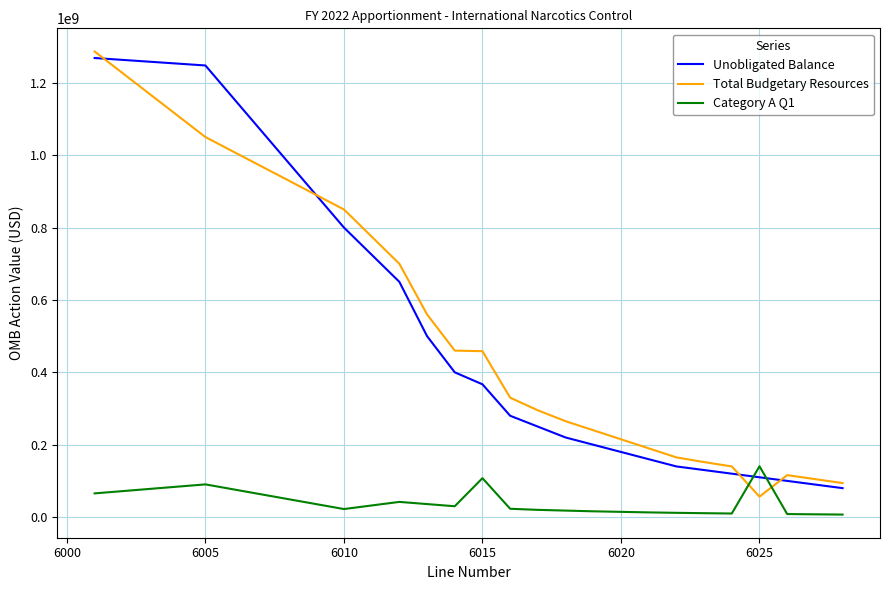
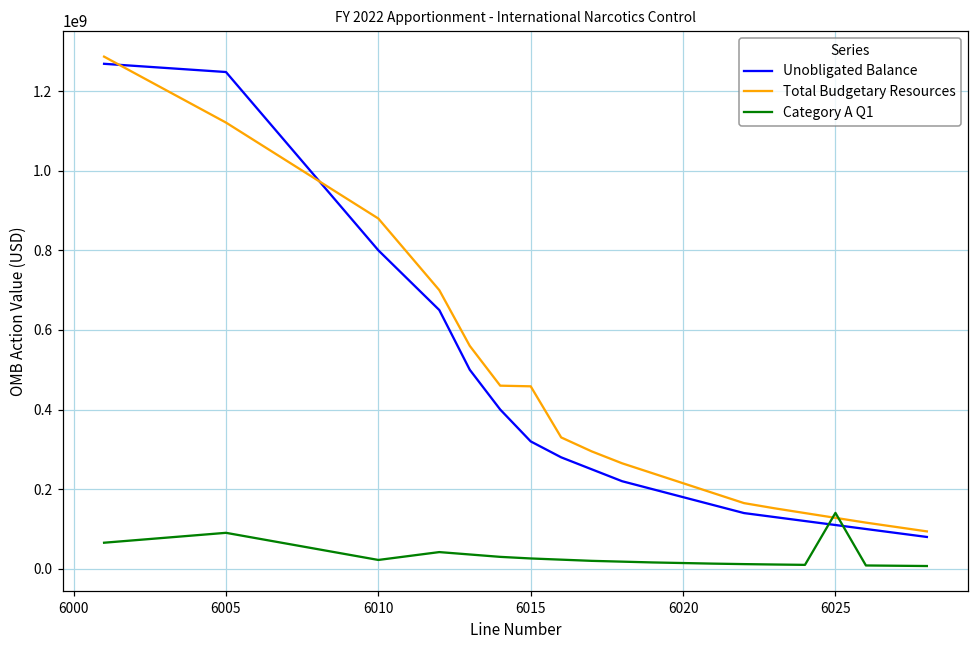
  {
    "Unobligated Balance": {
      "6005": 1250000000,
      "6010": 800000000,
-     "6015": 370000000,
+     "6015": 320000000,
      "6020": 180000000,
      "6025": 110000000
    },
    "Total Budgetary Resources": {
-     "6005": 1050000000,
-     "6010": 850000000,
+     "6005": 1120000000,
+     "6010": 880000000,
      "6015": 460000000,
      "6020": 220000000,
-     "6025": 60000000
+     "6025": 130000000
    },
    "Category A Q1": {
      "6005": 90000000,
      "6010": 20000000,
-     "6015": 110000000,
+     "6015": 30000000,
      "6020": 10000000,
      "6025": 140000000
    }
  }
